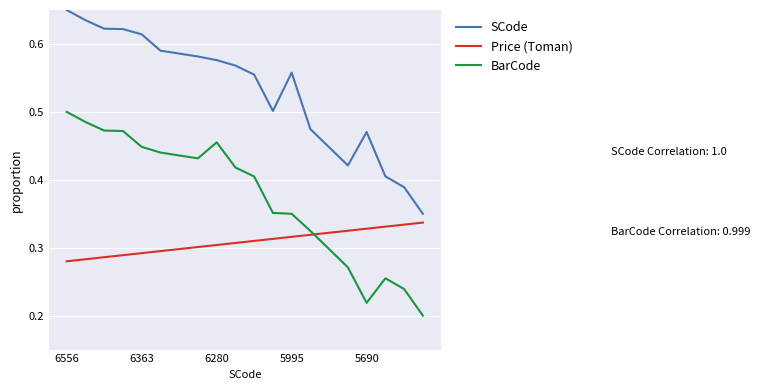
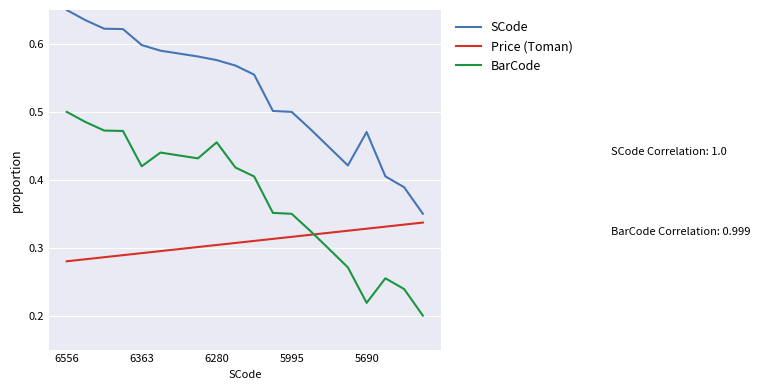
  {
    "SCode": {
      "6556": 0.65,
-     "6363": 0.61,
+     "6363": 0.60,
      "6280": 0.58,
-     "5995": 0.56,
+     "5995": 0.50,
      "5690": 0.47
    },
    "Price (Toman)": {
      "6556": 0.28,
      "6363": 0.29,
      "6280": 0.30,
      "5995": 0.32,
      "5690": 0.33
    },
    "BarCode": {
      "6556": 0.50,
-     "6363": 0.45,
+     "6363": 0.42,
      "6280": 0.46,
      "5995": 0.35,
      "5690": 0.22
    }
  }
